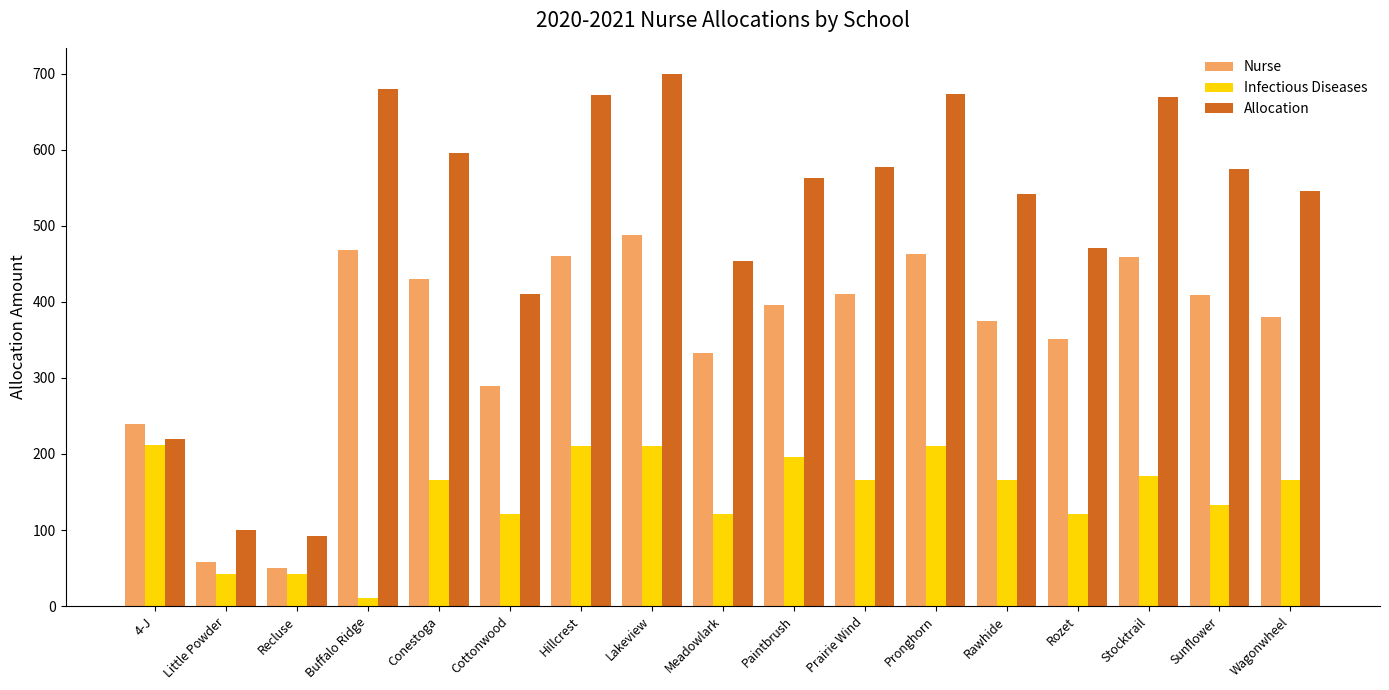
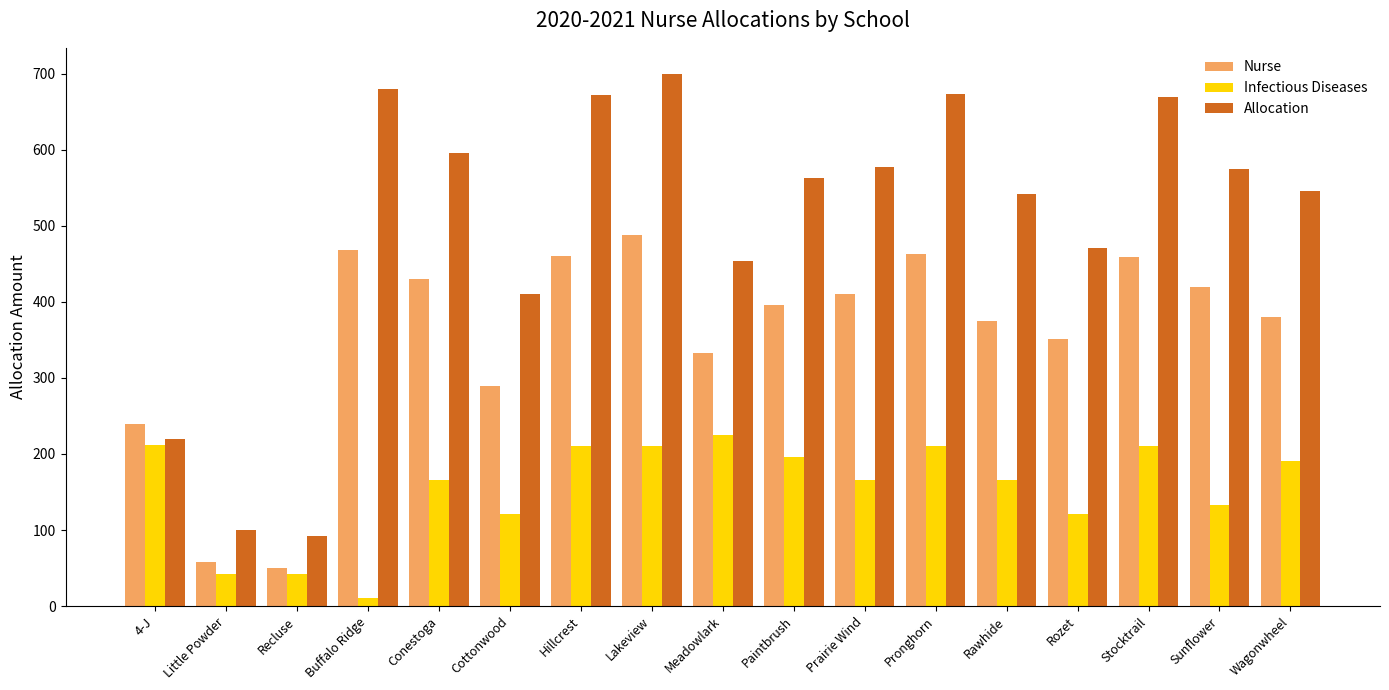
  {
    "Nurse": {
      "4-J": 240,
      "Little Powder": 60,
      "Recluse": 50,
      "Buffalo Ridge": 470,
      "Conestoga": 430,
      "Cottonwood": 290,
      "Hillcrest": 460,
      "Lakeview": 490,
      "Meadowlark": 330,
      "Paintbrush": 400,
      "Prairie Wind": 410,
      "Pronghorn": 460,
      "Rawhide": 380,
      "Rozet": 350,
      "Stocktrail": 460,
-     "Sunflower": 410,
+     "Sunflower": 420,
      "Wagonwheel": 380
    },
    "Infectious Diseases": {
      "4-J": 210,
      "Little Powder": 40,
      "Recluse": 40,
      "Buffalo Ridge": 10,
      "Conestoga": 170,
      "Cottonwood": 120,
      "Hillcrest": 210,
      "Lakeview": 210,
-     "Meadowlark": 120,
+     "Meadowlark": 220,
      "Paintbrush": 200,
      "Prairie Wind": 170,
      "Pronghorn": 210,
      "Rawhide": 170,
      "Rozet": 120,
-     "Stocktrail": 170,
+     "Stocktrail": 210,
      "Sunflower": 130,
-     "Wagonwheel": 170
+     "Wagonwheel": 190
    },
    "Allocation": {
      "4-J": 220,
      "Little Powder": 100,
      "Recluse": 90,
      "Buffalo Ridge": 680,
      "Conestoga": 600,
      "Cottonwood": 410,
      "Hillcrest": 670,
      "Lakeview": 700,
      "Meadowlark": 450,
      "Paintbrush": 560,
      "Prairie Wind": 580,
      "Pronghorn": 670,
      "Rawhide": 540,
      "Rozet": 470,
      "Stocktrail": 670,
      "Sunflower": 580,
      "Wagonwheel": 550
    }
  }
